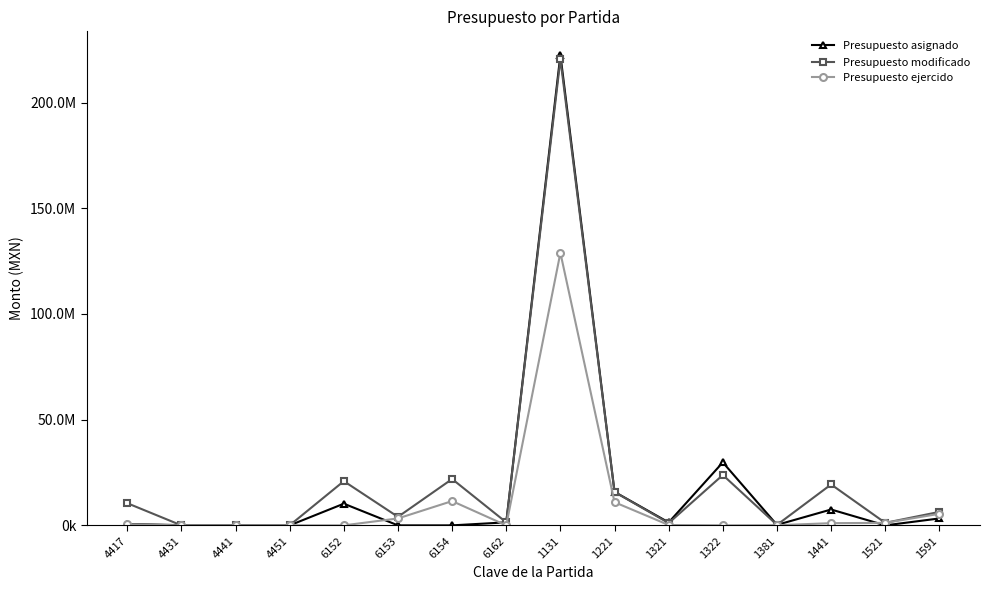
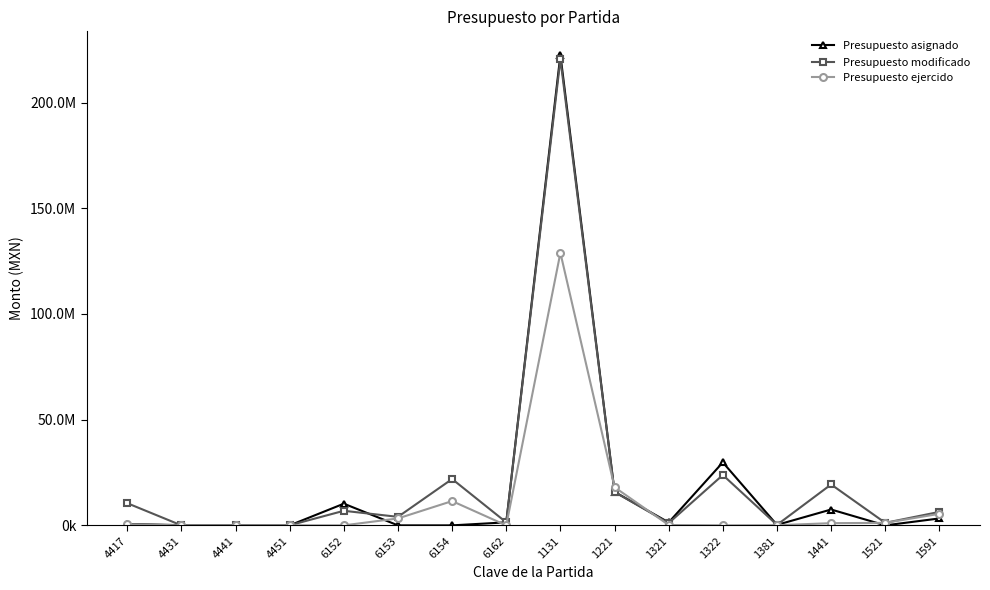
  {
    "Presupuesto asignado": {
      "6152": 10000000,
      "6153": 0,
      "6154": 0,
      "1131": 223000000,
      "1322": 30000000,
      "1441": 8000000,
      "1591": 3000000
    },
    "Presupuesto modificado": {
      "4417": 10000000,
-     "6152": 21000000,
+     "6152": 7000000,
      "6154": 22000000,
      "1131": 220000000,
      "1322": 24000000,
      "1441": 19000000
    },
    "Presupuesto ejercido": {
      "6152": 0,
      "6154": 11000000,
      "6162": 0,
      "1131": 129000000,
-     "1221": 11000000,
+     "1221": 18000000,
      "1322": 0,
      "1441": 1000000
    }
  }
